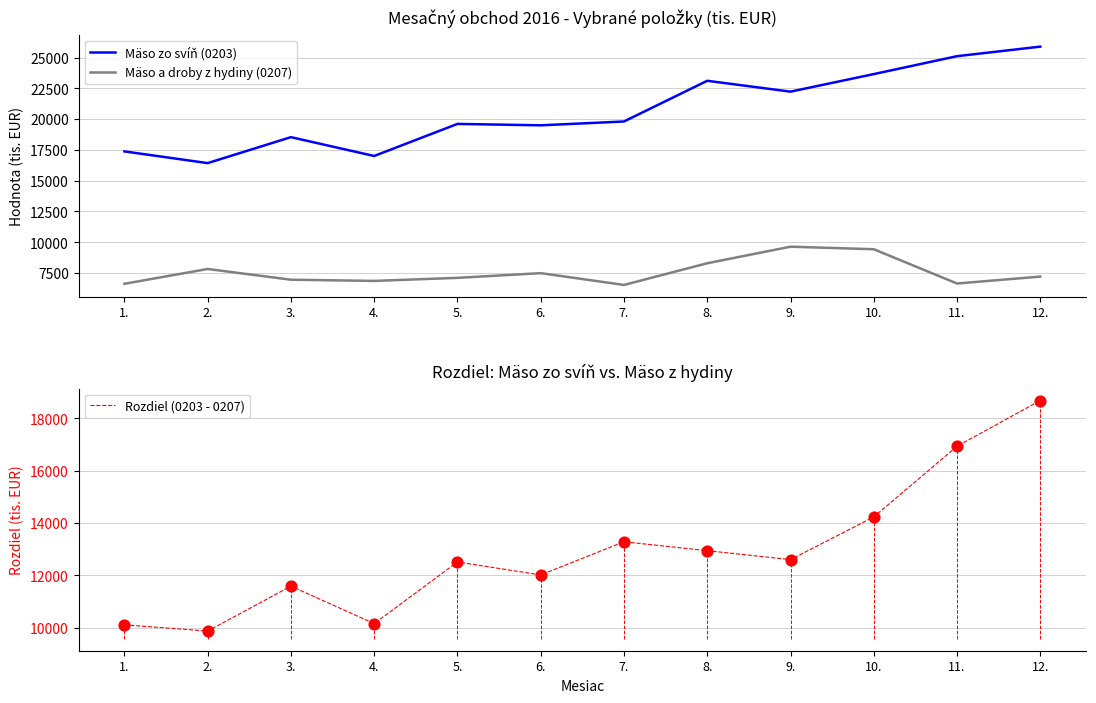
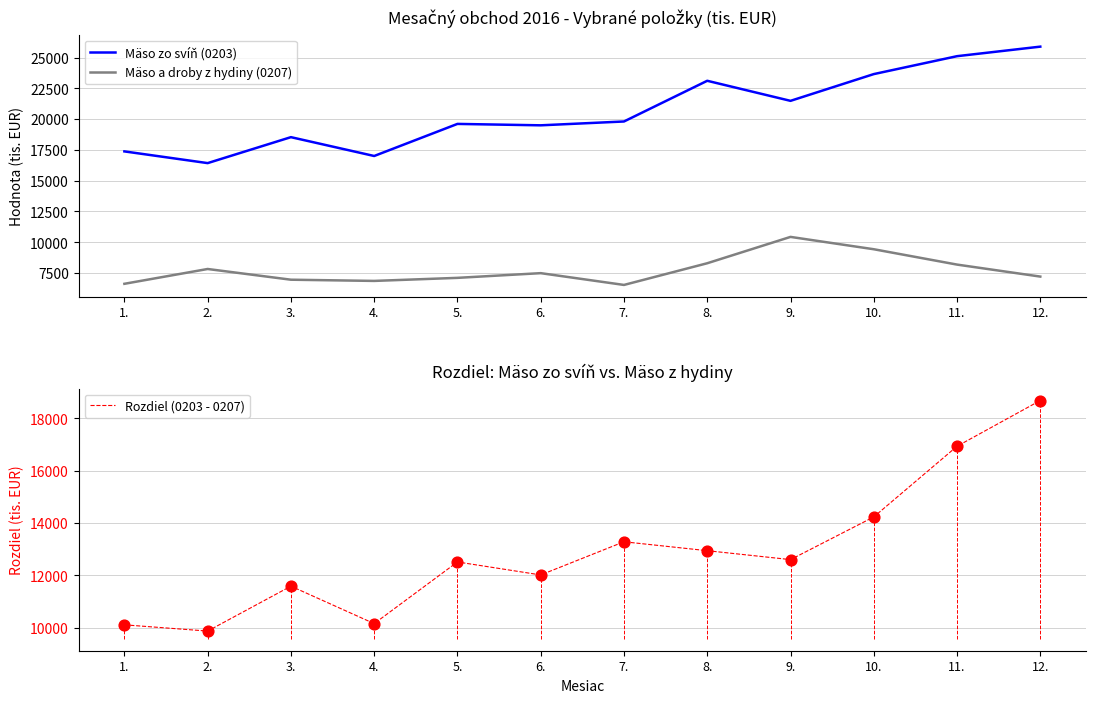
  {
    "Mesačný obchod 2016 - Vybrané položky (tis. EUR)": {
      "Mäso zo svíň (0203)": {
        "1.": 17400,
        "2.": 16400,
        "3.": 18500,
        "4.": 17000,
        "5.": 19600,
        "6.": 19500,
        "7.": 19800,
        "8.": 23100,
-       "9.": 22200,
+       "9.": 21500,
        "10.": 23700,
        "11.": 25100,
        "12.": 25900
      },
      "Mäso a droby z hydiny (0207)": {
        "1.": 6600,
        "2.": 7800,
        "3.": 7000,
        "4.": 6900,
        "5.": 7100,
        "6.": 7500,
        "7.": 6500,
        "8.": 8300,
-       "9.": 9600,
+       "9.": 10400,
        "10.": 9400,
-       "11.": 6600,
+       "11.": 8200,
        "12.": 7200
      }
    }
  }
